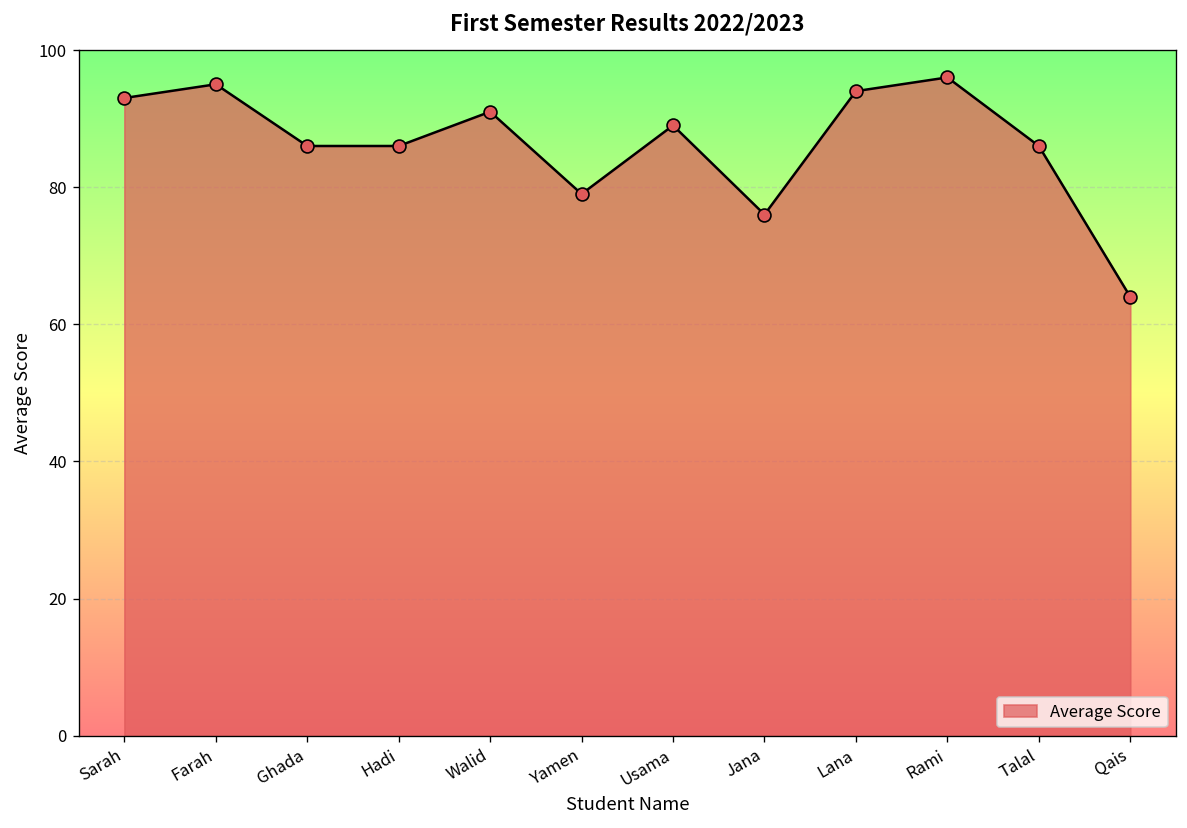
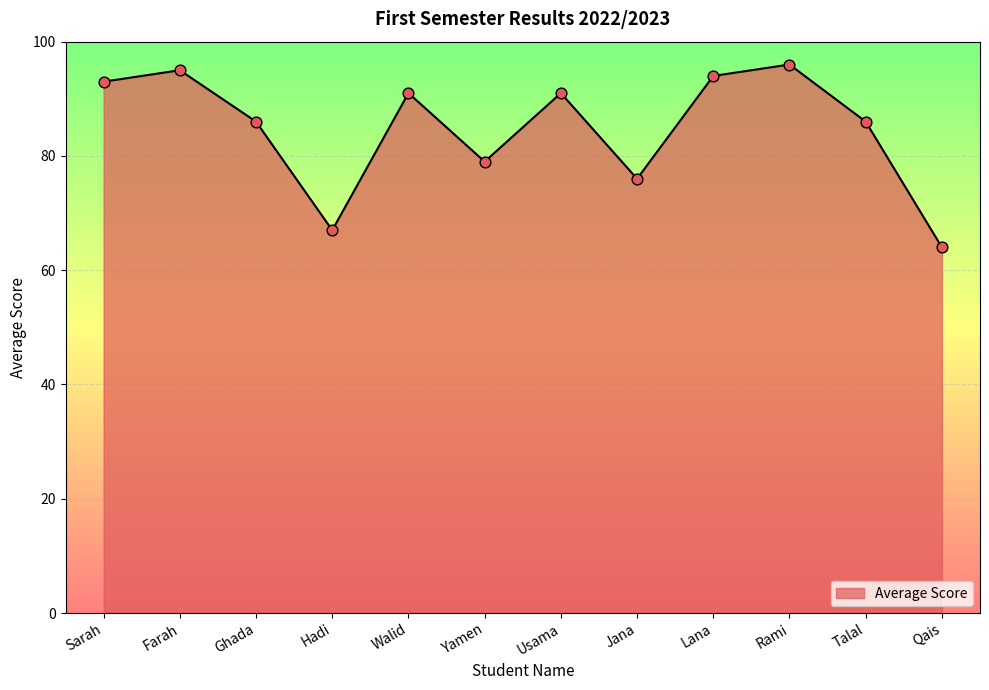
  {
    "Sarah": 93,
    "Farah": 95,
    "Ghada": 86,
-   "Hadi": 86,
+   "Hadi": 67,
    "Walid": 91,
    "Yamen": 79,
-   "Usama": 89,
+   "Usama": 91,
    "Jana": 76,
    "Lana": 94,
    "Rami": 96,
    "Talal": 86,
    "Qais": 64
  }
